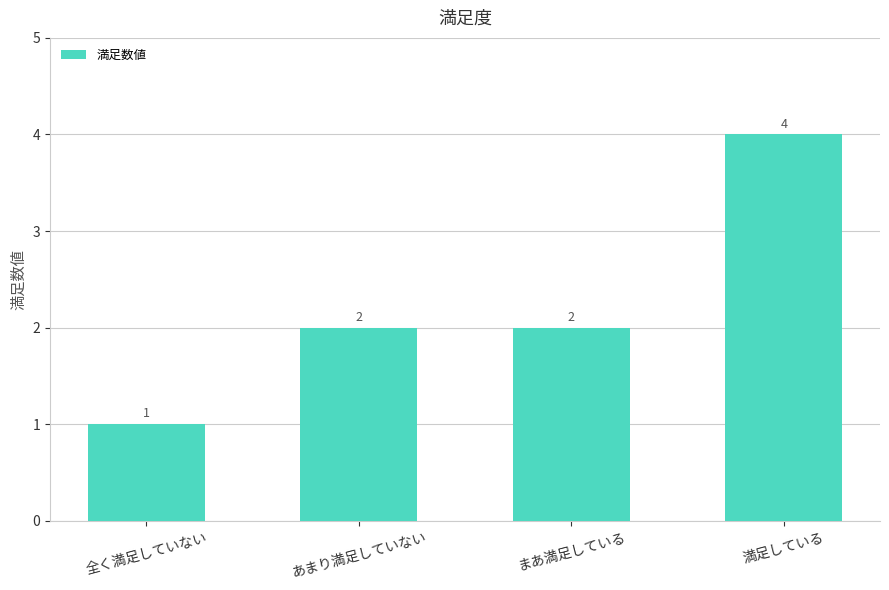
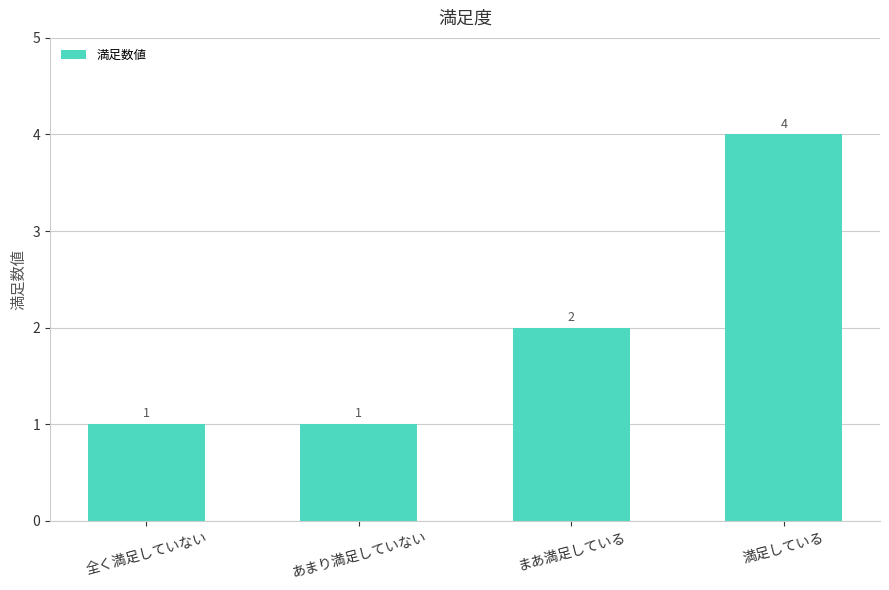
  {
    "全く満足していない": 1,
-   "あまり満足していない": 2,
+   "あまり満足していない": 1,
    "まあ満足している": 2,
    "満足している": 4
  }
